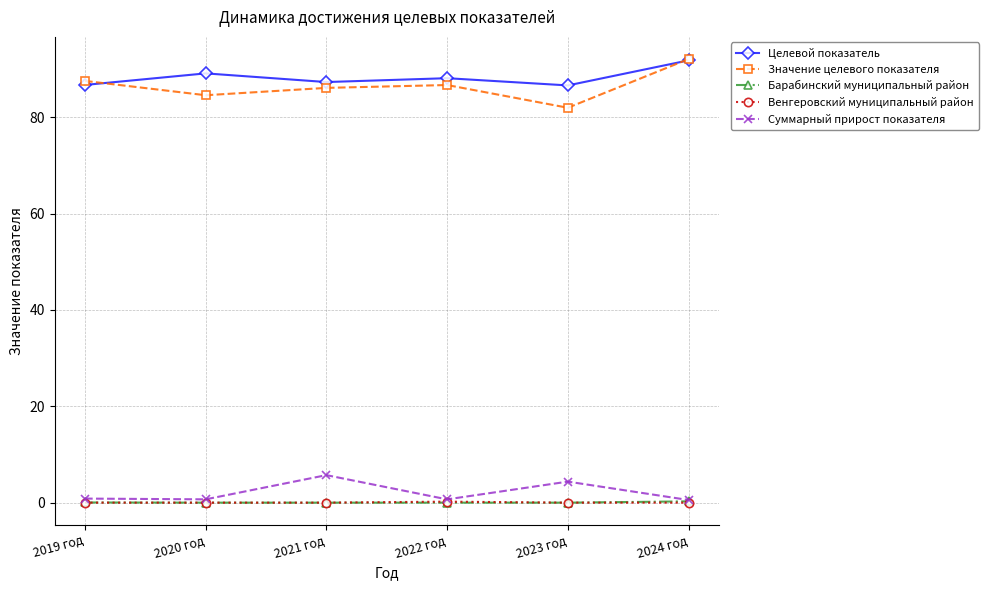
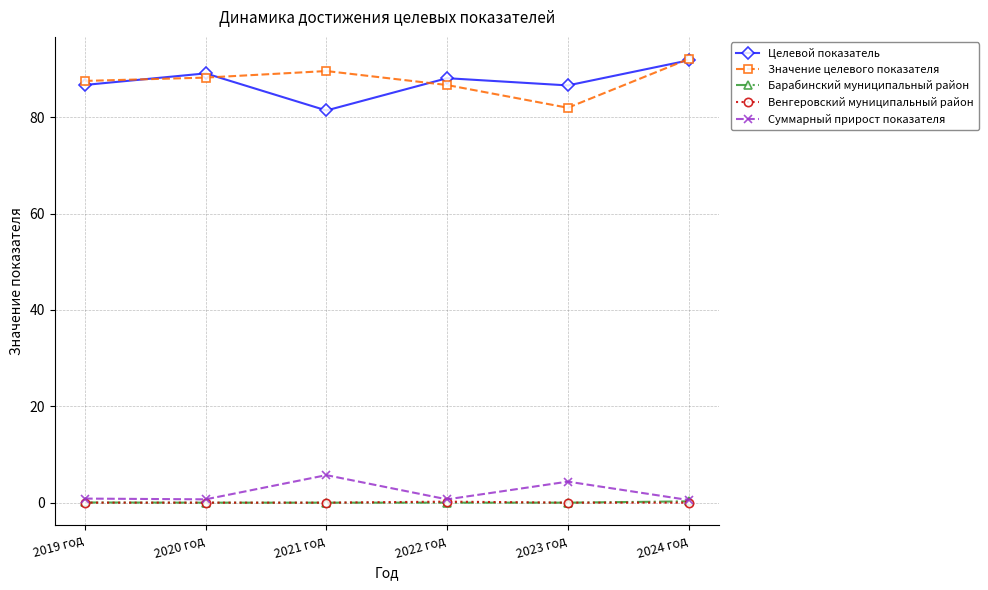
  {
    "Целевой показатель": {
      "2019 год": 87,
      "2020 год": 89,
-     "2021 год": 87,
+     "2021 год": 81,
      "2022 год": 88,
      "2023 год": 87
    },
    "Значение целевого показателя": {
      "2019 год": 88,
-     "2020 год": 85,
-     "2021 год": 86,
+     "2020 год": 88,
+     "2021 год": 90,
      "2022 год": 87,
      "2023 год": 82
    },
    "Суммарный прирост показателя": {
      "2019 год": 1,
      "2020 год": 1,
      "2021 год": 6,
      "2023 год": 4
    }
  }
